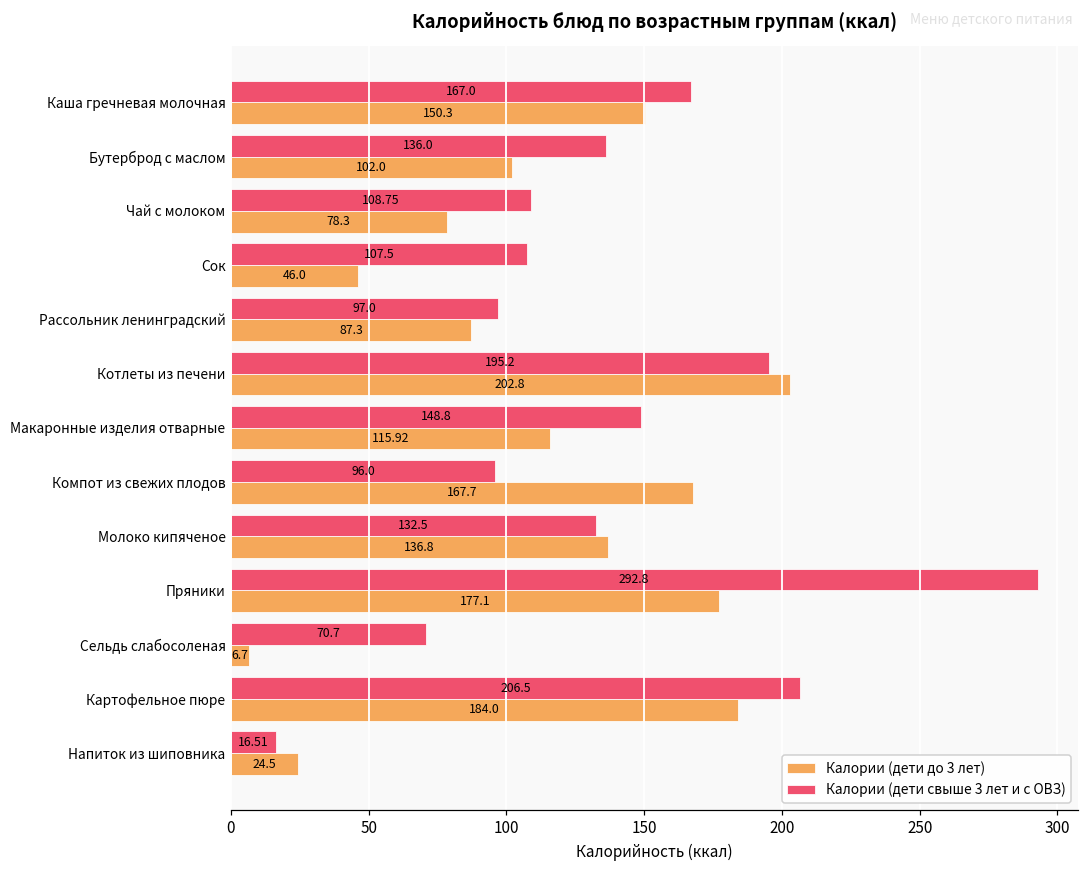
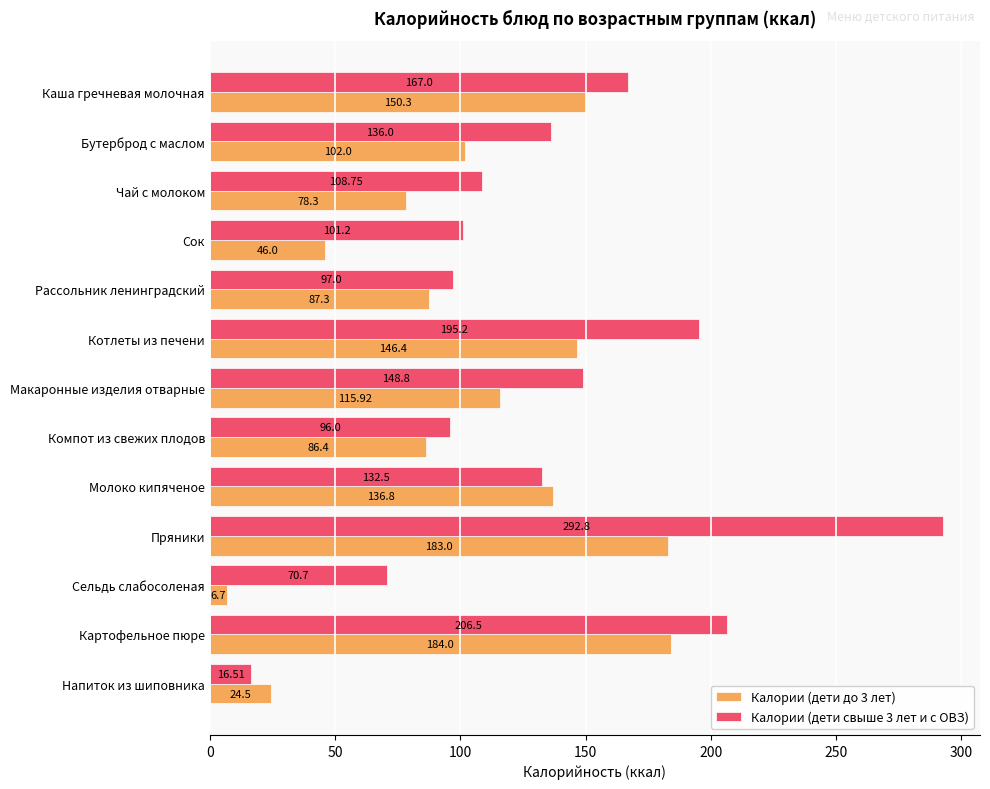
  {
    "Калории (дети до 3 лет)": {
      "Каша гречневая молочная": 150.3,
      "Бутерброд с маслом": 102.0,
      "Чай с молоком": 78.3,
      "Сок": 46.0,
      "Рассольник ленинградский": 87.3,
-     "Котлеты из печени": 202.8,
+     "Котлеты из печени": 146.4,
      "Макаронные изделия отварные": 115.92,
-     "Компот из свежих плодов": 167.7,
+     "Компот из свежих плодов": 86.4,
      "Молоко кипяченое": 136.8,
-     "Пряники": 177.1,
+     "Пряники": 183.0,
      "Сельдь слабосоленая": 6.7,
      "Картофельное пюре": 184.0,
      "Напиток из шиповника": 24.5
    },
    "Калории (дети свыше 3 лет и с ОВЗ)": {
      "Каша гречневая молочная": 167.0,
      "Бутерброд с маслом": 136.0,
      "Чай с молоком": 108.75,
-     "Сок": 107.5,
+     "Сок": 101.2,
      "Рассольник ленинградский": 97.0,
      "Котлеты из печени": 195.2,
      "Макаронные изделия отварные": 148.8,
      "Компот из свежих плодов": 96.0,
      "Молоко кипяченое": 132.5,
      "Пряники": 292.8,
      "Сельдь слабосоленая": 70.7,
      "Картофельное пюре": 206.5,
      "Напиток из шиповника": 16.51
    }
  }
